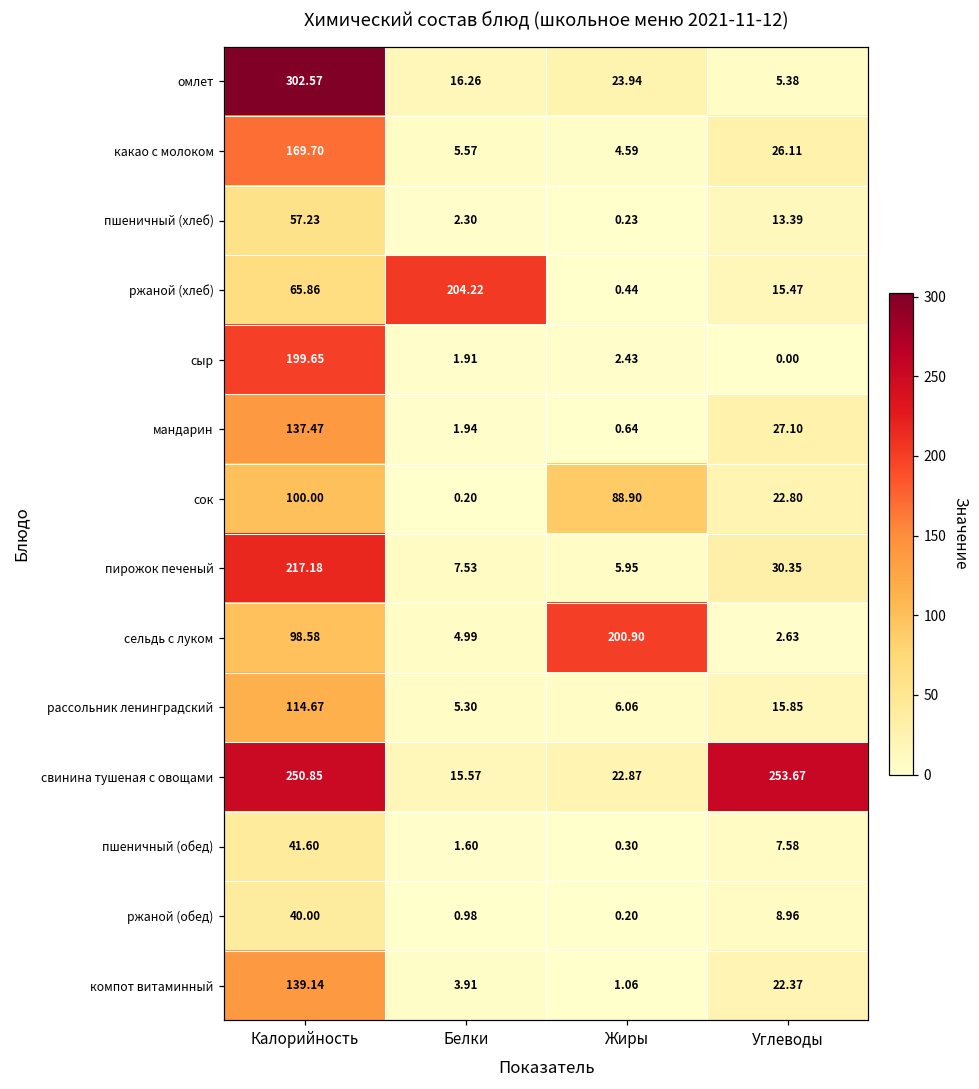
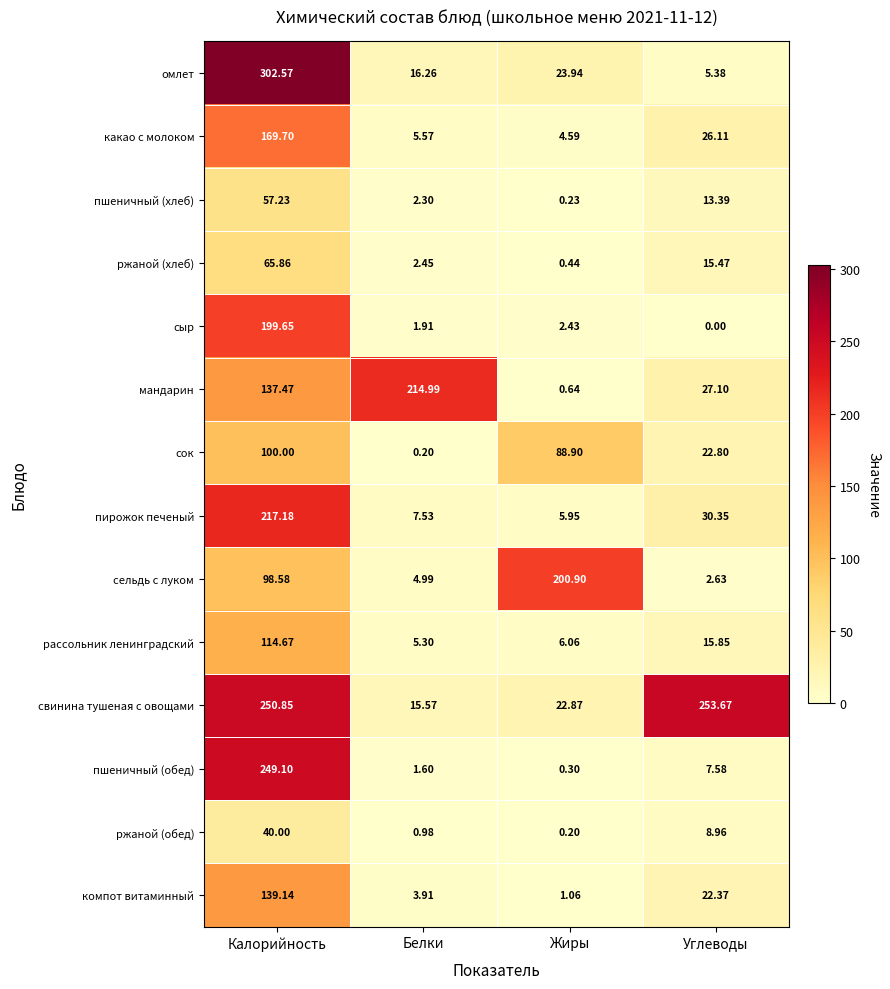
  {
    "омлет": {
      "Калорийность": 302.57,
      "Белки": 16.26,
      "Жиры": 23.94,
      "Углеводы": 5.38
    },
    "какао с молоком": {
      "Калорийность": 169.70,
      "Белки": 5.57,
      "Жиры": 4.59,
      "Углеводы": 26.11
    },
    "пшеничный (хлеб)": {
      "Калорийность": 57.23,
      "Белки": 2.30,
      "Жиры": 0.23,
      "Углеводы": 13.39
    },
    "ржаной (хлеб)": {
      "Калорийность": 65.86,
-     "Белки": 204.22,
+     "Белки": 2.45,
      "Жиры": 0.44,
      "Углеводы": 15.47
    },
    "сыр": {
      "Калорийность": 199.65,
      "Белки": 1.91,
      "Жиры": 2.43,
      "Углеводы": 0.00
    },
    "мандарин": {
      "Калорийность": 137.47,
-     "Белки": 1.94,
+     "Белки": 214.99,
      "Жиры": 0.64,
      "Углеводы": 27.10
    },
    "сок": {
      "Калорийность": 100.00,
      "Белки": 0.20,
      "Жиры": 88.90,
      "Углеводы": 22.80
    },
    "пирожок печеный": {
      "Калорийность": 217.18,
      "Белки": 7.53,
      "Жиры": 5.95,
      "Углеводы": 30.35
    },
    "сельдь с луком": {
      "Калорийность": 98.58,
      "Белки": 4.99,
      "Жиры": 200.90,
      "Углеводы": 2.63
    },
    "рассольник ленинградский": {
      "Калорийность": 114.67,
      "Белки": 5.30,
      "Жиры": 6.06,
      "Углеводы": 15.85
    },
    "свинина тушеная с овощами": {
      "Калорийность": 250.85,
      "Белки": 15.57,
      "Жиры": 22.87,
      "Углеводы": 253.67
    },
    "пшеничный (обед)": {
-     "Калорийность": 41.60,
+     "Калорийность": 249.10,
      "Белки": 1.60,
      "Жиры": 0.30,
      "Углеводы": 7.58
    },
    "ржаной (обед)": {
      "Калорийность": 40.00,
      "Белки": 0.98,
      "Жиры": 0.20,
      "Углеводы": 8.96
    },
    "компот витаминный": {
      "Калорийность": 139.14,
      "Белки": 3.91,
      "Жиры": 1.06,
      "Углеводы": 22.37
    }
  }
